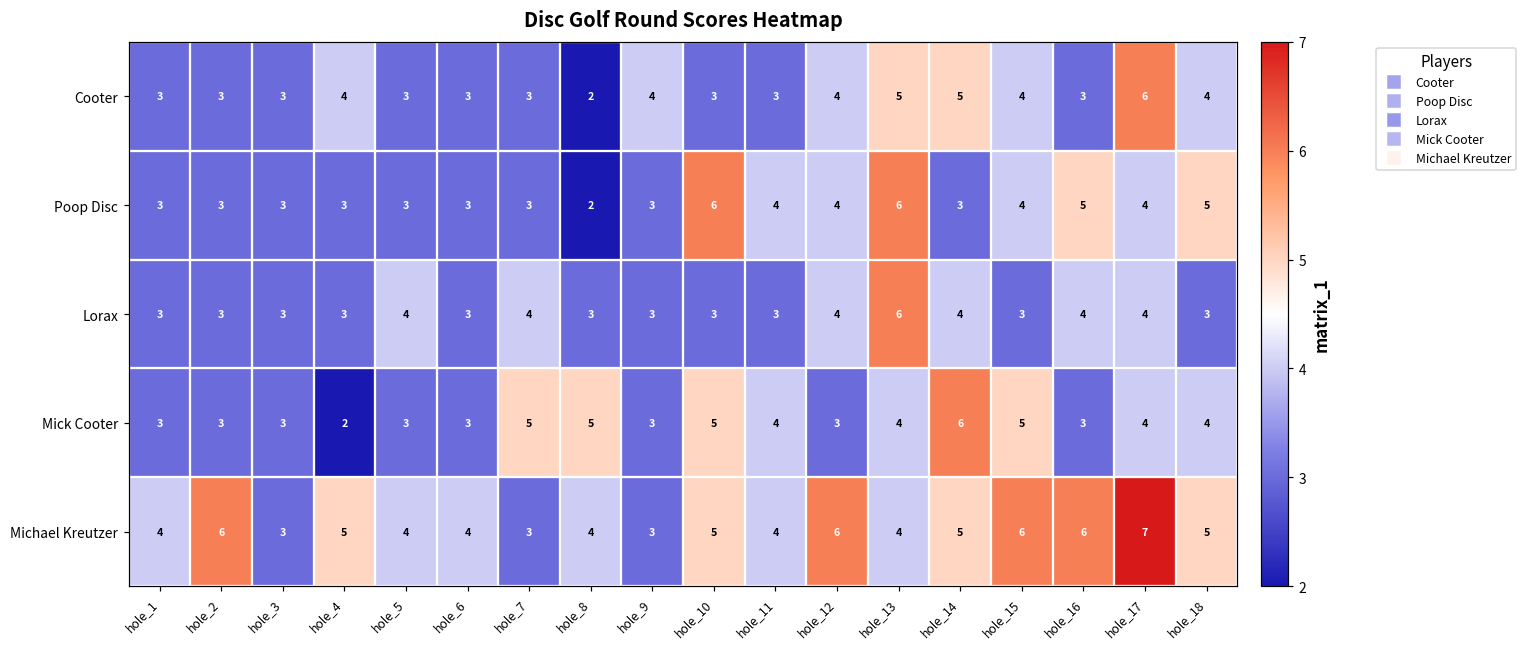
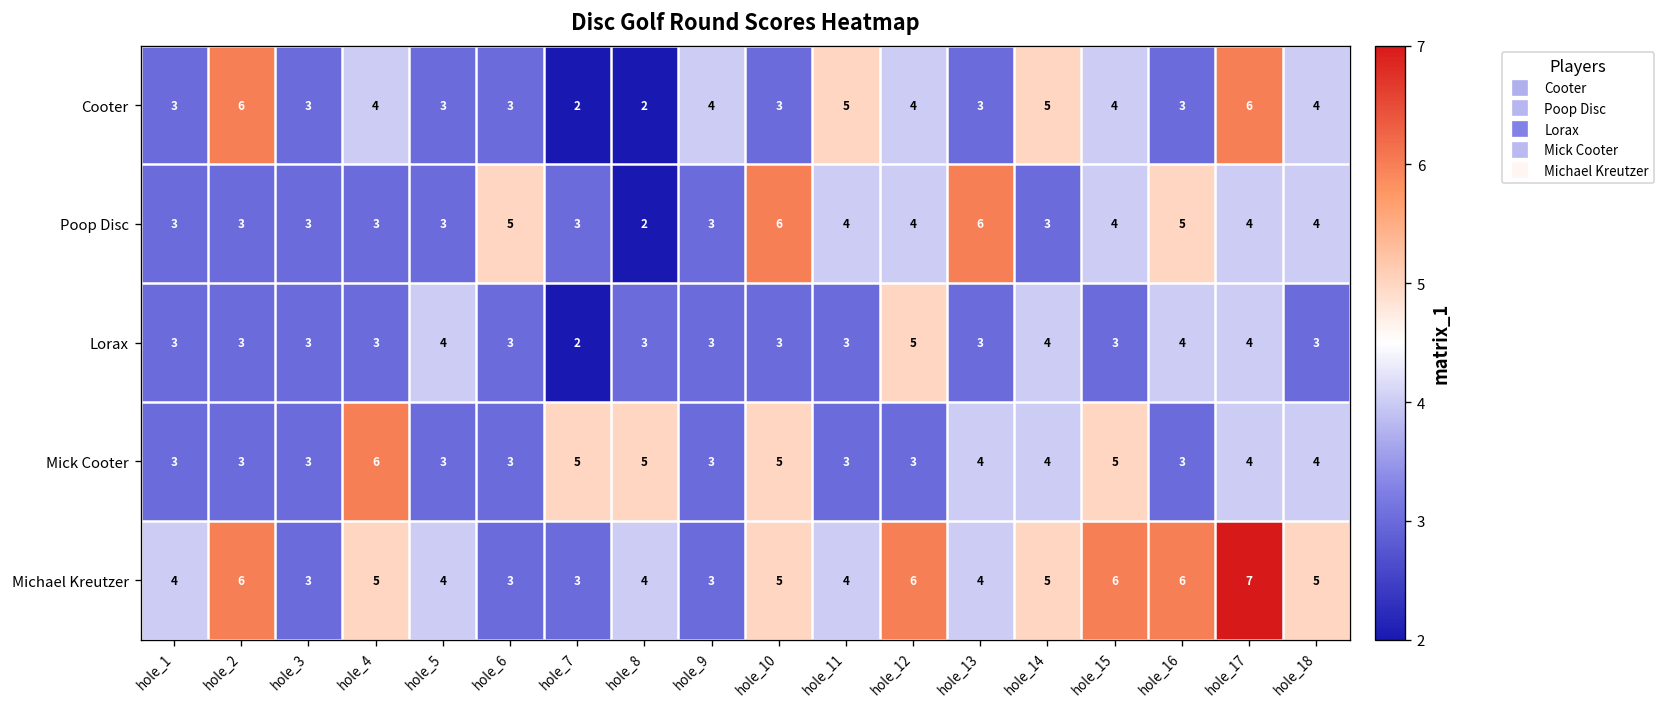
  {
    "Cooter": {
      "hole_1": 3,
-     "hole_2": 3,
+     "hole_2": 6,
      "hole_3": 3,
      "hole_4": 4,
      "hole_5": 3,
      "hole_6": 3,
-     "hole_7": 3,
+     "hole_7": 2,
      "hole_8": 2,
      "hole_9": 4,
      "hole_10": 3,
-     "hole_11": 3,
+     "hole_11": 5,
      "hole_12": 4,
-     "hole_13": 5,
+     "hole_13": 3,
      "hole_14": 5,
      "hole_15": 4,
      "hole_16": 3,
      "hole_17": 6,
      "hole_18": 4
    },
    "Poop Disc": {
      "hole_1": 3,
      "hole_2": 3,
      "hole_3": 3,
      "hole_4": 3,
      "hole_5": 3,
-     "hole_6": 3,
+     "hole_6": 5,
      "hole_7": 3,
      "hole_8": 2,
      "hole_9": 3,
      "hole_10": 6,
      "hole_11": 4,
      "hole_12": 4,
      "hole_13": 6,
      "hole_14": 3,
      "hole_15": 4,
      "hole_16": 5,
      "hole_17": 4,
-     "hole_18": 5
+     "hole_18": 4
    },
    "Lorax": {
      "hole_1": 3,
      "hole_2": 3,
      "hole_3": 3,
      "hole_4": 3,
      "hole_5": 4,
      "hole_6": 3,
-     "hole_7": 4,
+     "hole_7": 2,
      "hole_8": 3,
      "hole_9": 3,
      "hole_10": 3,
      "hole_11": 3,
-     "hole_12": 4,
-     "hole_13": 6,
+     "hole_12": 5,
+     "hole_13": 3,
      "hole_14": 4,
      "hole_15": 3,
      "hole_16": 4,
      "hole_17": 4,
      "hole_18": 3
    },
    "Mick Cooter": {
      "hole_1": 3,
      "hole_2": 3,
      "hole_3": 3,
-     "hole_4": 2,
+     "hole_4": 6,
      "hole_5": 3,
      "hole_6": 3,
      "hole_7": 5,
      "hole_8": 5,
      "hole_9": 3,
      "hole_10": 5,
-     "hole_11": 4,
+     "hole_11": 3,
      "hole_12": 3,
      "hole_13": 4,
-     "hole_14": 6,
+     "hole_14": 4,
      "hole_15": 5,
      "hole_16": 3,
      "hole_17": 4,
      "hole_18": 4
    },
    "Michael Kreutzer": {
      "hole_1": 4,
      "hole_2": 6,
      "hole_3": 3,
      "hole_4": 5,
      "hole_5": 4,
-     "hole_6": 4,
+     "hole_6": 3,
      "hole_7": 3,
      "hole_8": 4,
      "hole_9": 3,
      "hole_10": 5,
      "hole_11": 4,
      "hole_12": 6,
      "hole_13": 4,
      "hole_14": 5,
      "hole_15": 6,
      "hole_16": 6,
      "hole_17": 7,
      "hole_18": 5
    }
  }
